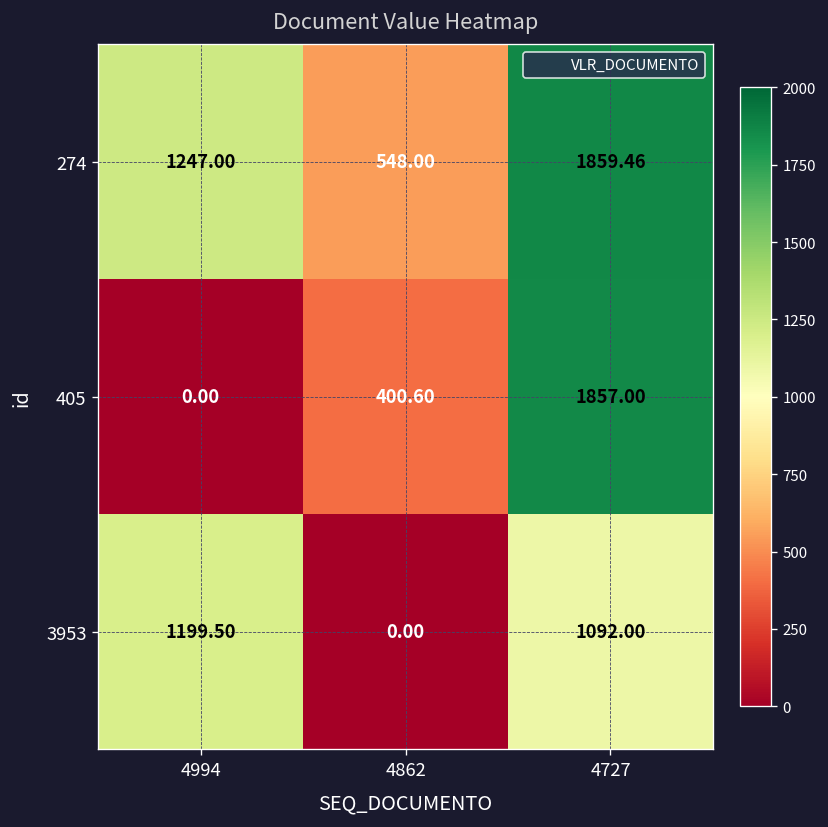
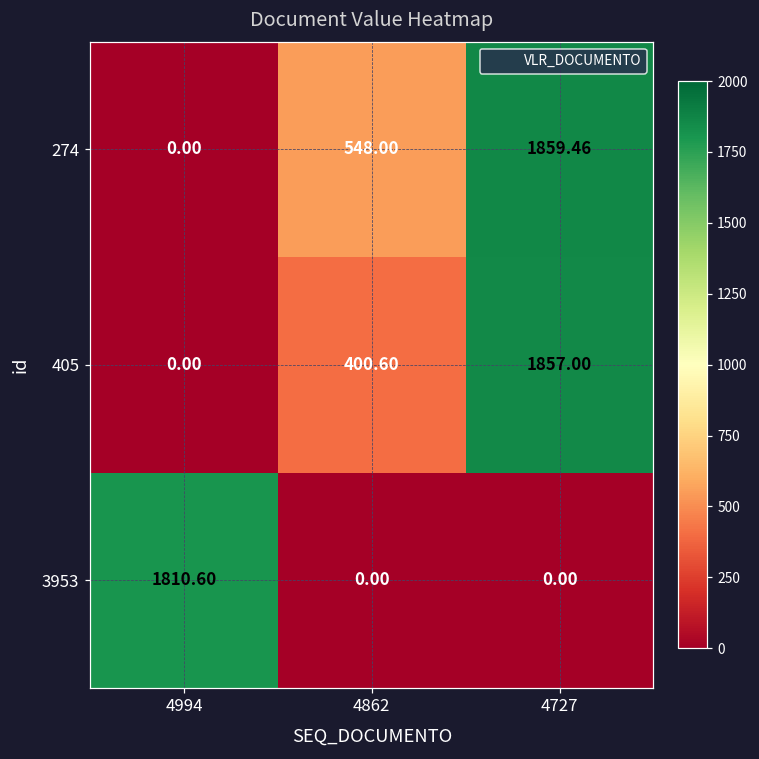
  {
    "274": {
-     "4994": 1247.00,
+     "4994": 0.00,
      "4862": 548.00,
      "4727": 1859.46
    },
    "405": {
      "4994": 0.00,
      "4862": 400.60,
      "4727": 1857.00
    },
    "3953": {
-     "4994": 1199.50,
+     "4994": 1810.60,
      "4862": 0.00,
-     "4727": 1092.00
+     "4727": 0.00
    }
  }
